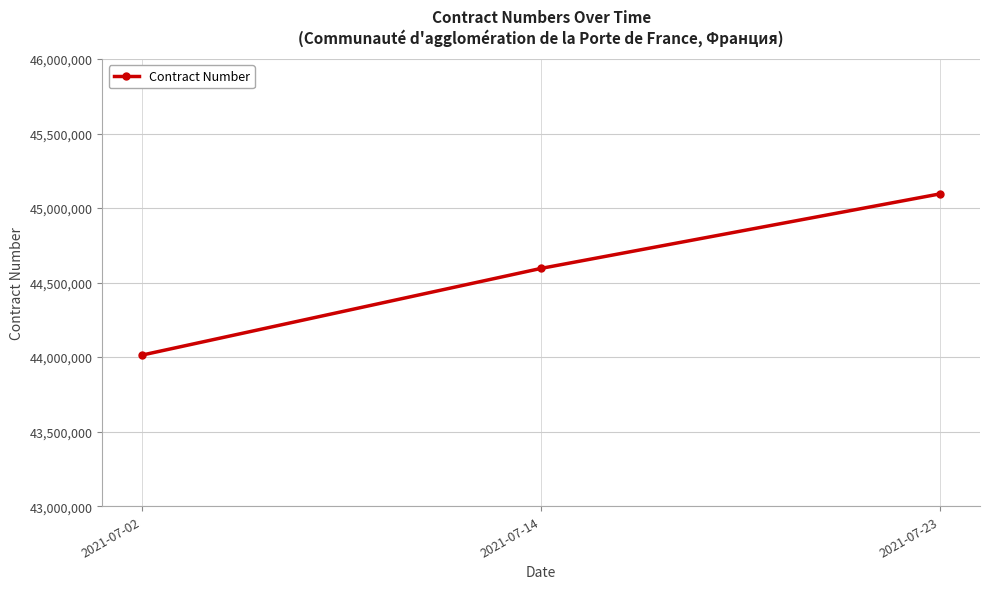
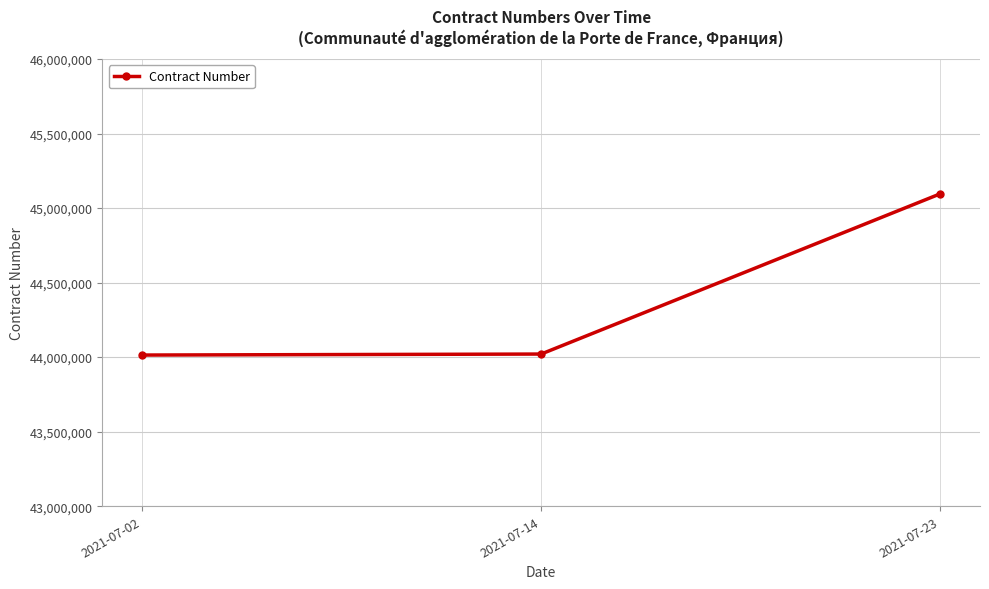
  {
    "2021-07-02": "44,010,000",
-   "2021-07-14": "44,600,000",
+   "2021-07-14": "44,020,000",
    "2021-07-23": "45,100,000"
  }
